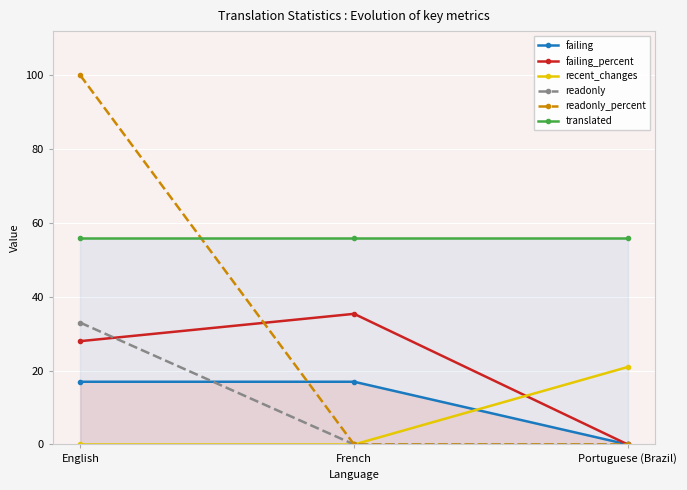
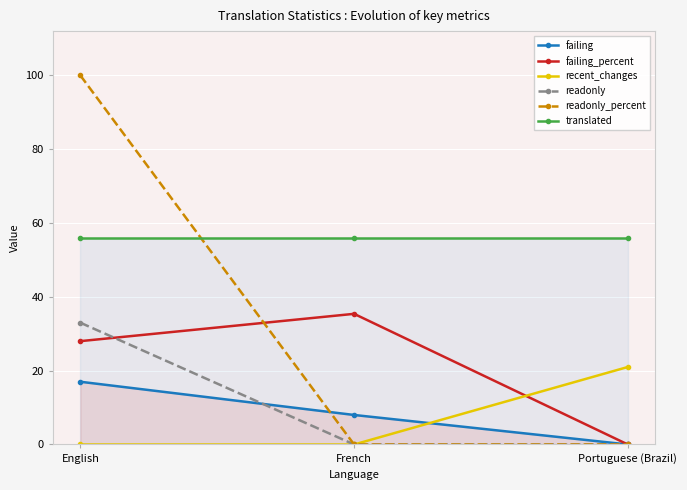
  {
    "failing": {
      "English": 17,
-     "French": 17
+     "French": 8
    },
    "failing_percent": {
      "English": 28,
      "French": 35
    },
    "recent_changes": {
      "English": 0,
      "Portuguese (Brazil)": 21
    },
    "readonly": {
      "English": 33
    },
    "readonly_percent": {
      "English": 100
    },
    "translated": {
      "English": 56,
      "French": 56,
      "Portuguese (Brazil)": 56
    }
  }
